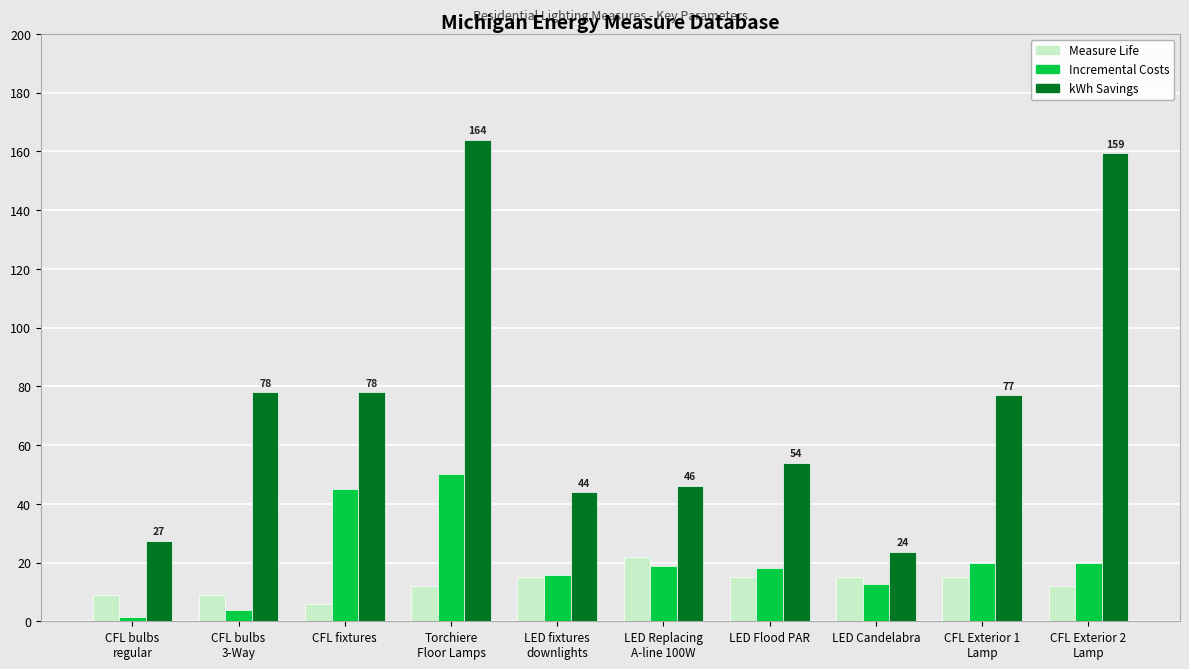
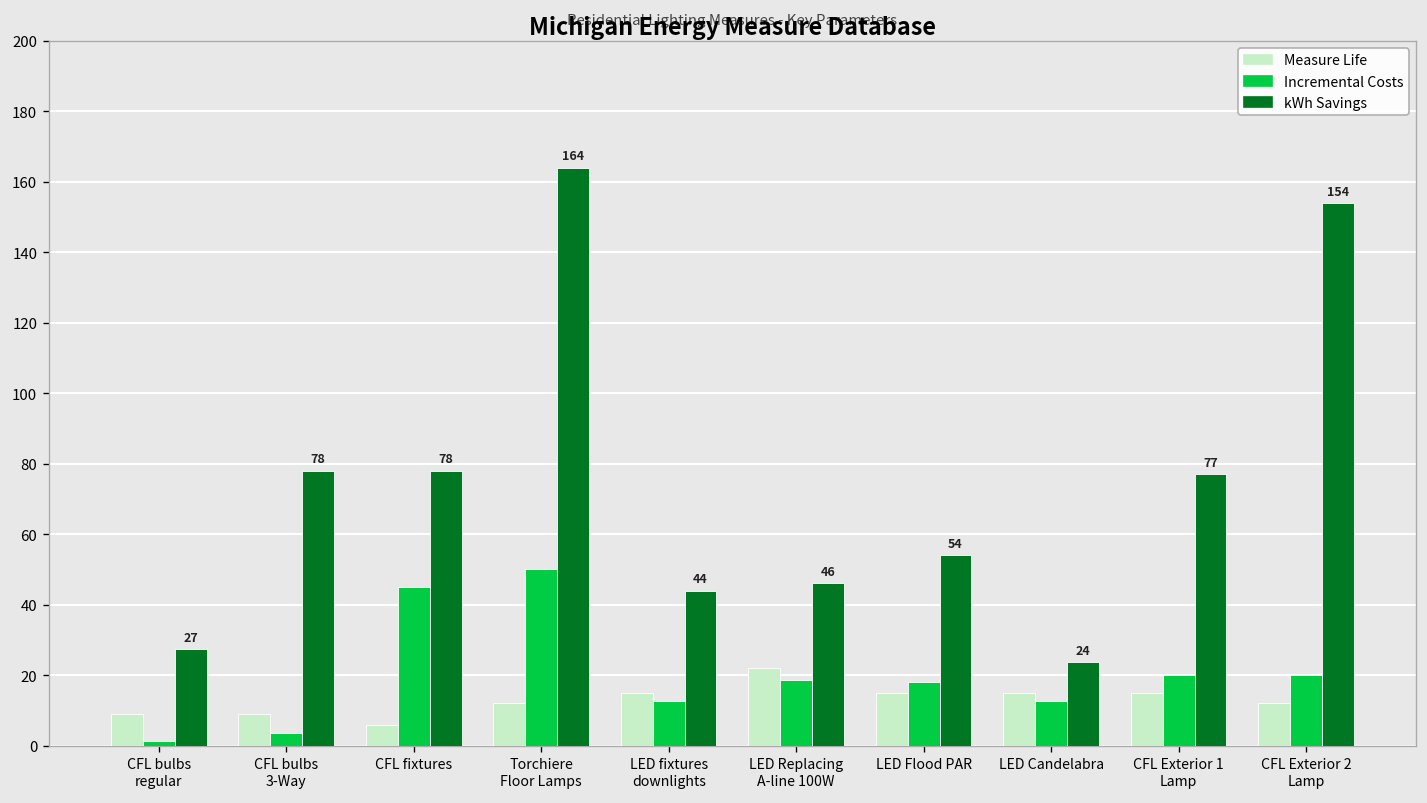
  {
    "Measure Life": {
      "CFL bulbs regular": 9,
      "CFL bulbs 3-Way": 9,
      "CFL fixtures": 6,
      "Torchiere Floor Lamps": 12,
      "LED fixtures downlights": 15,
      "LED Replacing A-line 100W": 22,
      "LED Flood PAR": 15,
      "LED Candelabra": 15,
      "CFL Exterior 1 Lamp": 15,
      "CFL Exterior 2 Lamp": 12
    },
    "Incremental Costs": {
      "CFL bulbs regular": 1,
      "CFL bulbs 3-Way": 4,
      "CFL fixtures": 45,
      "Torchiere Floor Lamps": 50,
-     "LED fixtures downlights": 16,
+     "LED fixtures downlights": 13,
      "LED Replacing A-line 100W": 19,
      "LED Flood PAR": 18,
      "LED Candelabra": 13,
      "CFL Exterior 1 Lamp": 20,
      "CFL Exterior 2 Lamp": 20
    },
    "kWh Savings": {
      "CFL bulbs regular": 27,
      "CFL bulbs 3-Way": 78,
      "CFL fixtures": 78,
      "Torchiere Floor Lamps": 164,
      "LED fixtures downlights": 44,
      "LED Replacing A-line 100W": 46,
      "LED Flood PAR": 54,
      "LED Candelabra": 24,
      "CFL Exterior 1 Lamp": 77,
-     "CFL Exterior 2 Lamp": 159
+     "CFL Exterior 2 Lamp": 154
    }
  }
